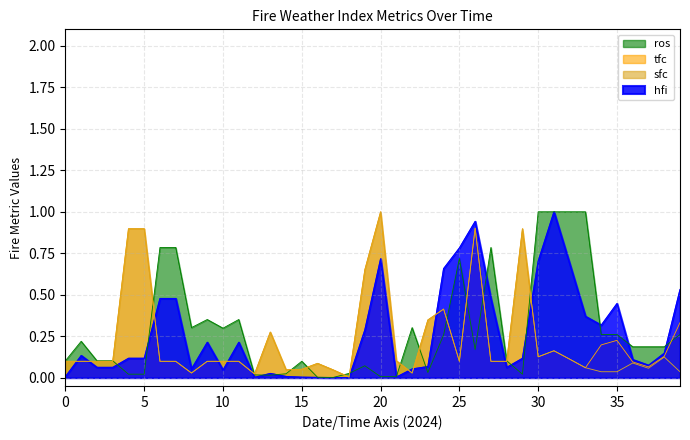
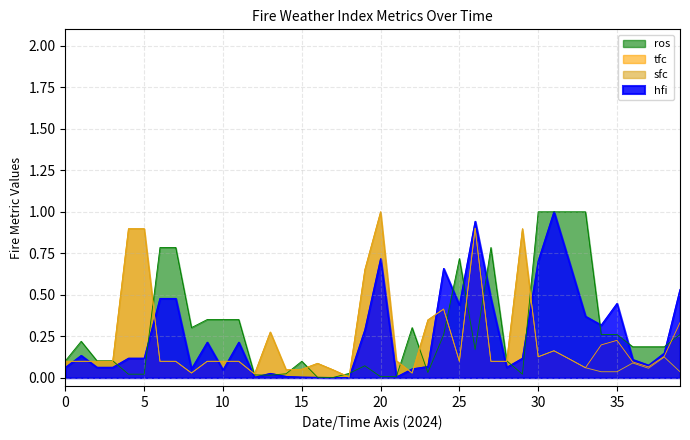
  {
    "hfi": {
-     "0": 0.01,
+     "0": 0.06,
      "5": 0.12,
      "10": 0.05,
      "15": 0.00,
      "20": 0.72,
-     "25": 0.78,
+     "25": 0.44,
      "30": 0.70,
      "35": 0.45
    },
    "ros": {
      "5": 0.02,
-     "10": 0.30,
+     "10": 0.35,
      "15": 0.10,
      "20": 0.01,
      "25": 0.72,
      "30": 1.00,
      "35": 0.26
    }
  }
